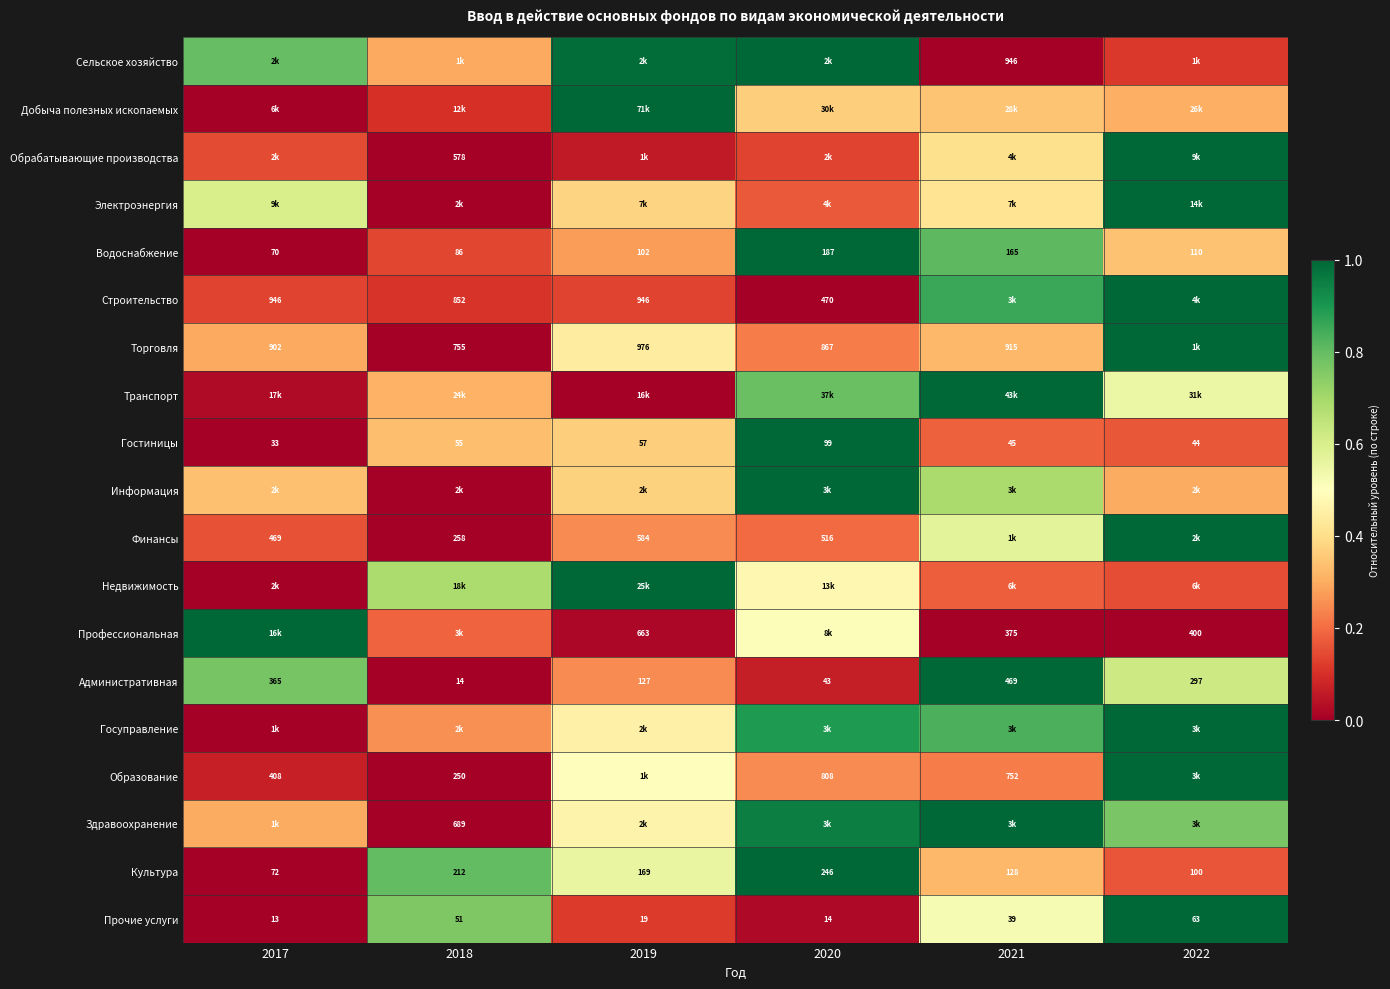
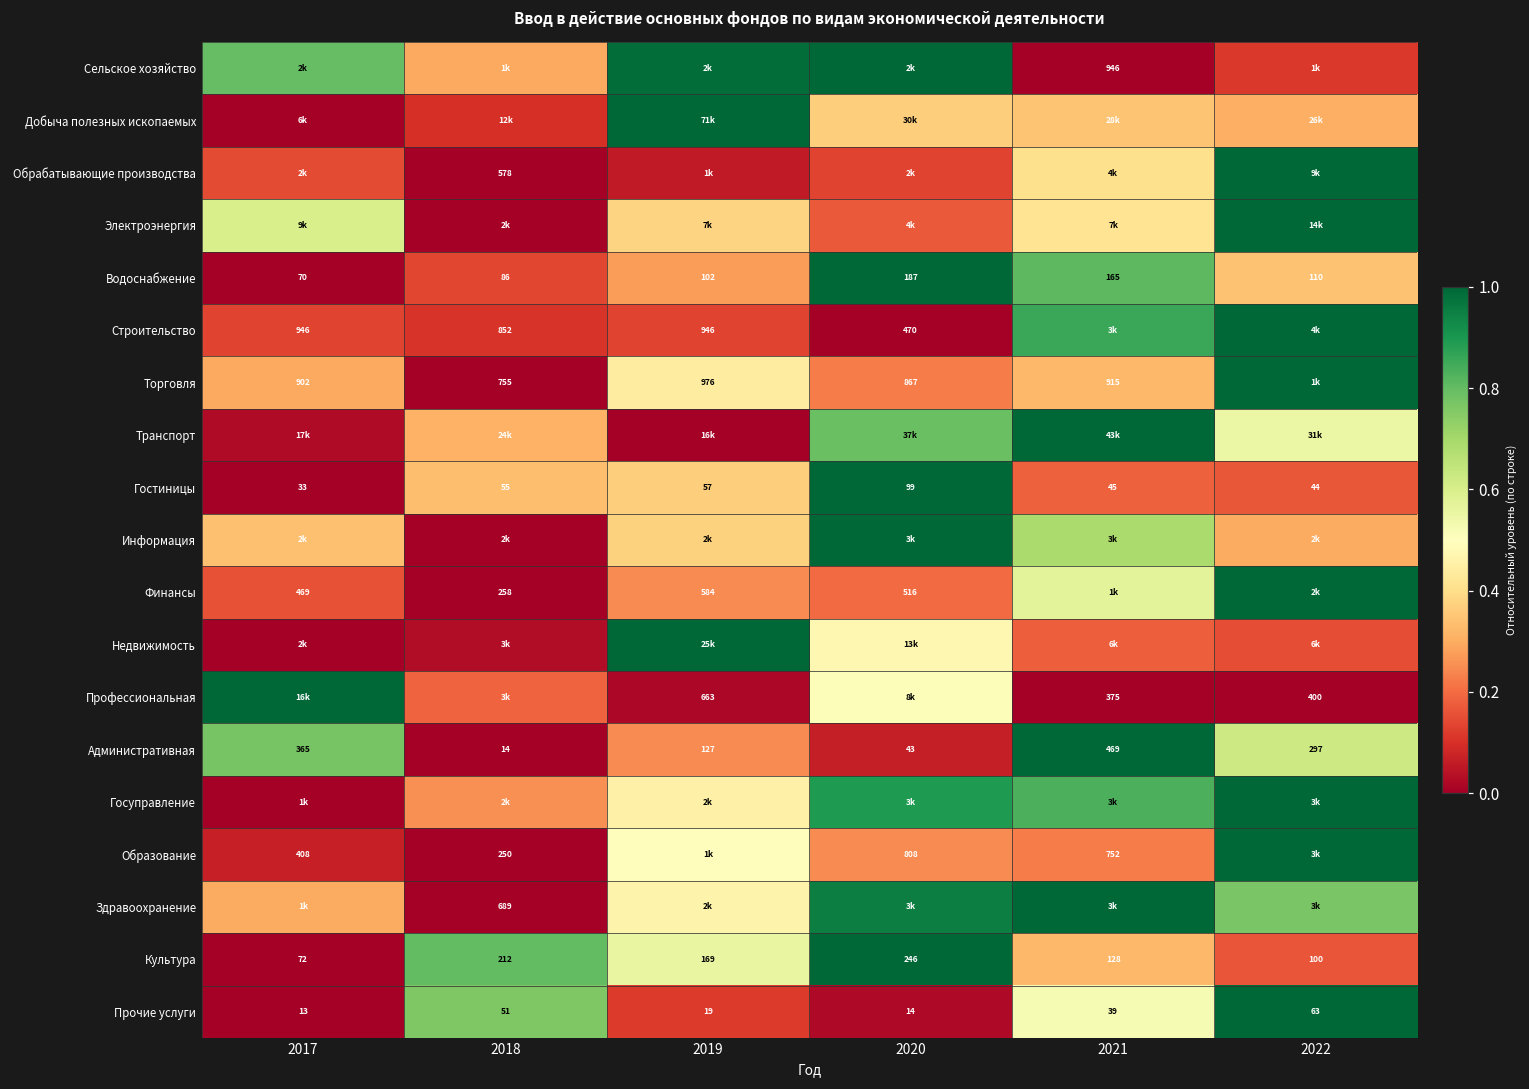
  {
    "Сельское хозяйство": {
      "2017": "2k",
      "2018": "1k",
      "2019": "2k",
      "2020": "2k",
      "2021": "946",
      "2022": "1k"
    },
    "Добыча полезных ископаемых": {
      "2017": "6k",
      "2018": "12k",
      "2019": "71k",
      "2020": "30k",
      "2021": "28k",
      "2022": "26k"
    },
    "Обрабатывающие производства": {
      "2017": "2k",
      "2018": "578",
      "2019": "1k",
      "2020": "2k",
      "2021": "4k",
      "2022": "9k"
    },
    "Электроэнергия": {
      "2017": "9k",
      "2018": "2k",
      "2019": "7k",
      "2020": "4k",
      "2021": "7k",
      "2022": "14k"
    },
    "Водоснабжение": {
      "2017": "70",
      "2018": "86",
      "2019": "102",
      "2020": "187",
      "2021": "165",
      "2022": "110"
    },
    "Строительство": {
      "2017": "946",
      "2018": "852",
      "2019": "946",
      "2020": "470",
      "2021": "3k",
      "2022": "4k"
    },
    "Торговля": {
      "2017": "902",
      "2018": "755",
      "2019": "976",
      "2020": "867",
      "2021": "915",
      "2022": "1k"
    },
    "Транспорт": {
      "2017": "17k",
      "2018": "24k",
      "2019": "16k",
      "2020": "37k",
      "2021": "43k",
      "2022": "31k"
    },
    "Гостиницы": {
      "2017": "33",
      "2018": "55",
      "2019": "57",
      "2020": "99",
      "2021": "45",
      "2022": "44"
    },
    "Информация": {
      "2017": "2k",
      "2018": "2k",
      "2019": "2k",
      "2020": "3k",
      "2021": "3k",
      "2022": "2k"
    },
    "Финансы": {
      "2017": "469",
      "2018": "258",
      "2019": "584",
      "2020": "516",
      "2021": "1k",
      "2022": "2k"
    },
    "Недвижимость": {
      "2017": "2k",
-     "2018": "18k",
+     "2018": "3k",
      "2019": "25k",
      "2020": "13k",
      "2021": "6k",
      "2022": "6k"
    },
    "Профессиональная": {
      "2017": "16k",
      "2018": "3k",
      "2019": "663",
      "2020": "8k",
      "2021": "375",
      "2022": "400"
    },
    "Административная": {
      "2017": "365",
      "2018": "14",
      "2019": "127",
      "2020": "43",
      "2021": "469",
      "2022": "297"
    },
    "Госуправление": {
      "2017": "1k",
      "2018": "2k",
      "2019": "2k",
      "2020": "3k",
      "2021": "3k",
      "2022": "3k"
    },
    "Образование": {
      "2017": "408",
      "2018": "250",
      "2019": "1k",
      "2020": "808",
      "2021": "752",
      "2022": "3k"
    },
    "Здравоохранение": {
      "2017": "1k",
      "2018": "689",
      "2019": "2k",
      "2020": "3k",
      "2021": "3k",
      "2022": "3k"
    },
    "Культура": {
      "2017": "72",
      "2018": "212",
      "2019": "169",
      "2020": "246",
      "2021": "128",
      "2022": "100"
    },
    "Прочие услуги": {
      "2017": "13",
      "2018": "51",
      "2019": "19",
      "2020": "14",
      "2021": "39",
      "2022": "63"
    }
  }
